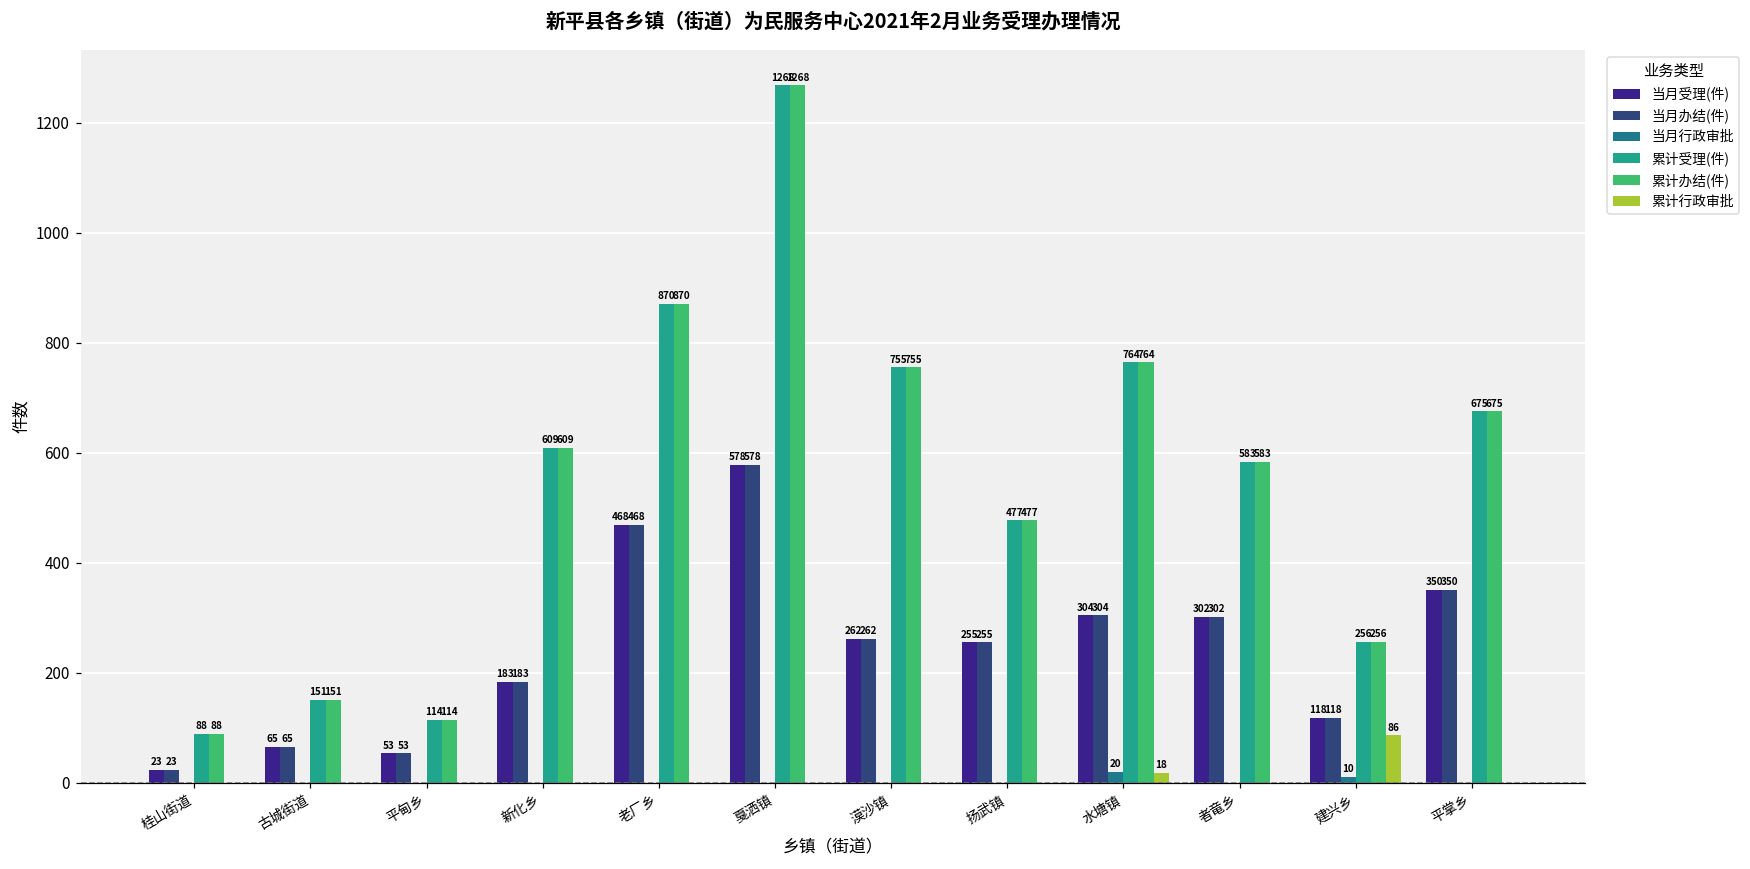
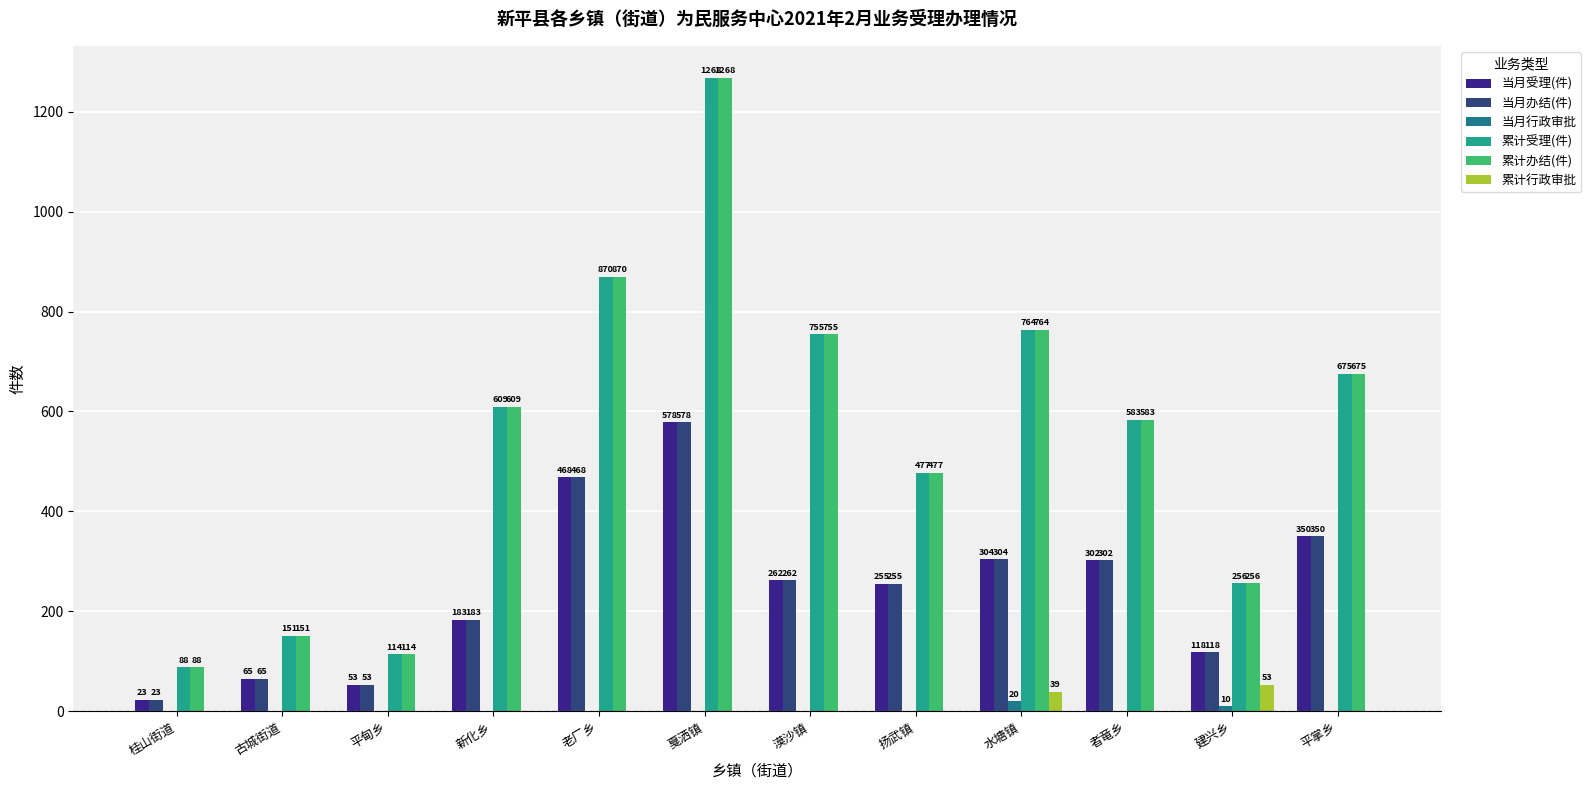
  {
    "累计行政审批": {
-     "水塘镇": 18,
-     "建兴乡": 86
+     "水塘镇": 39,
+     "建兴乡": 53
    }
  }
